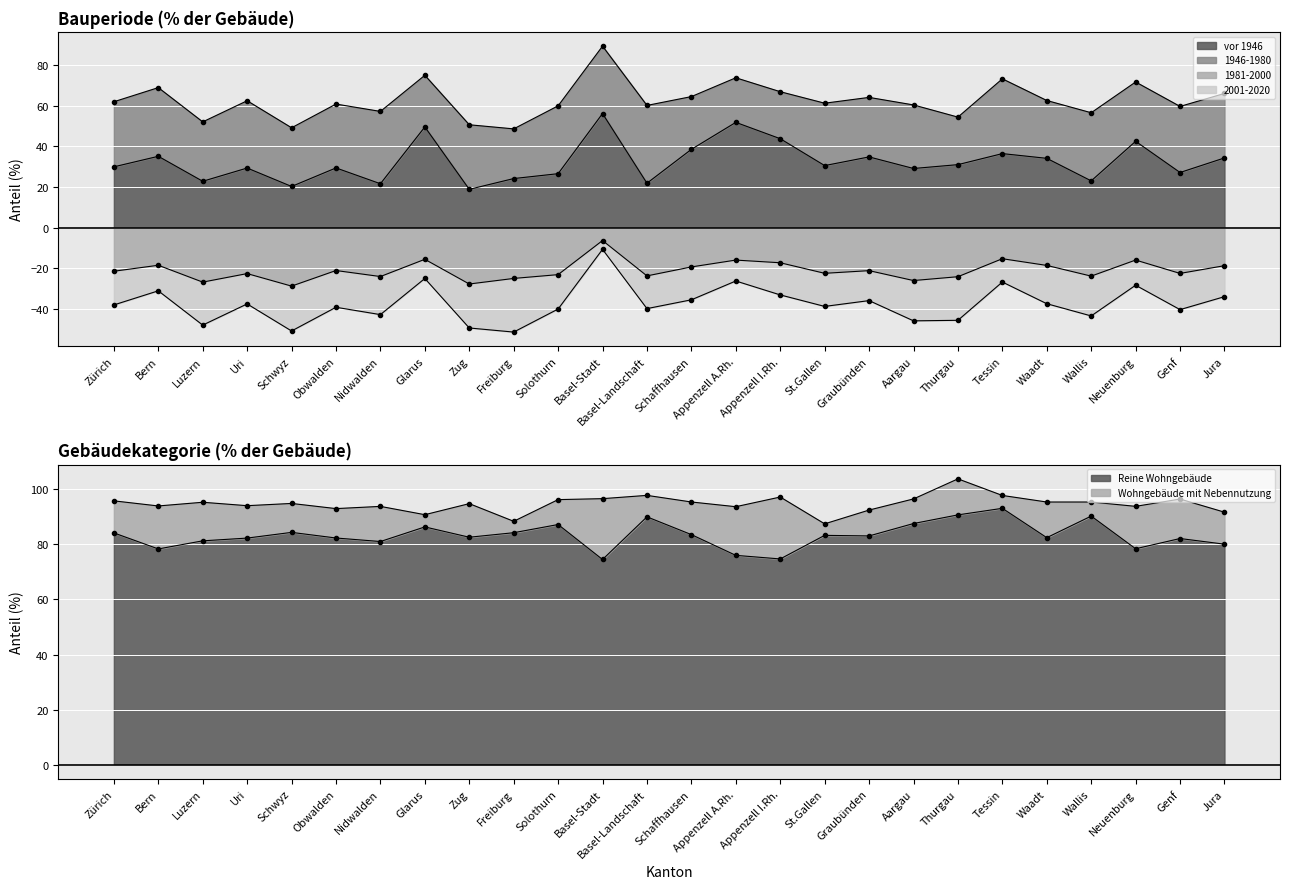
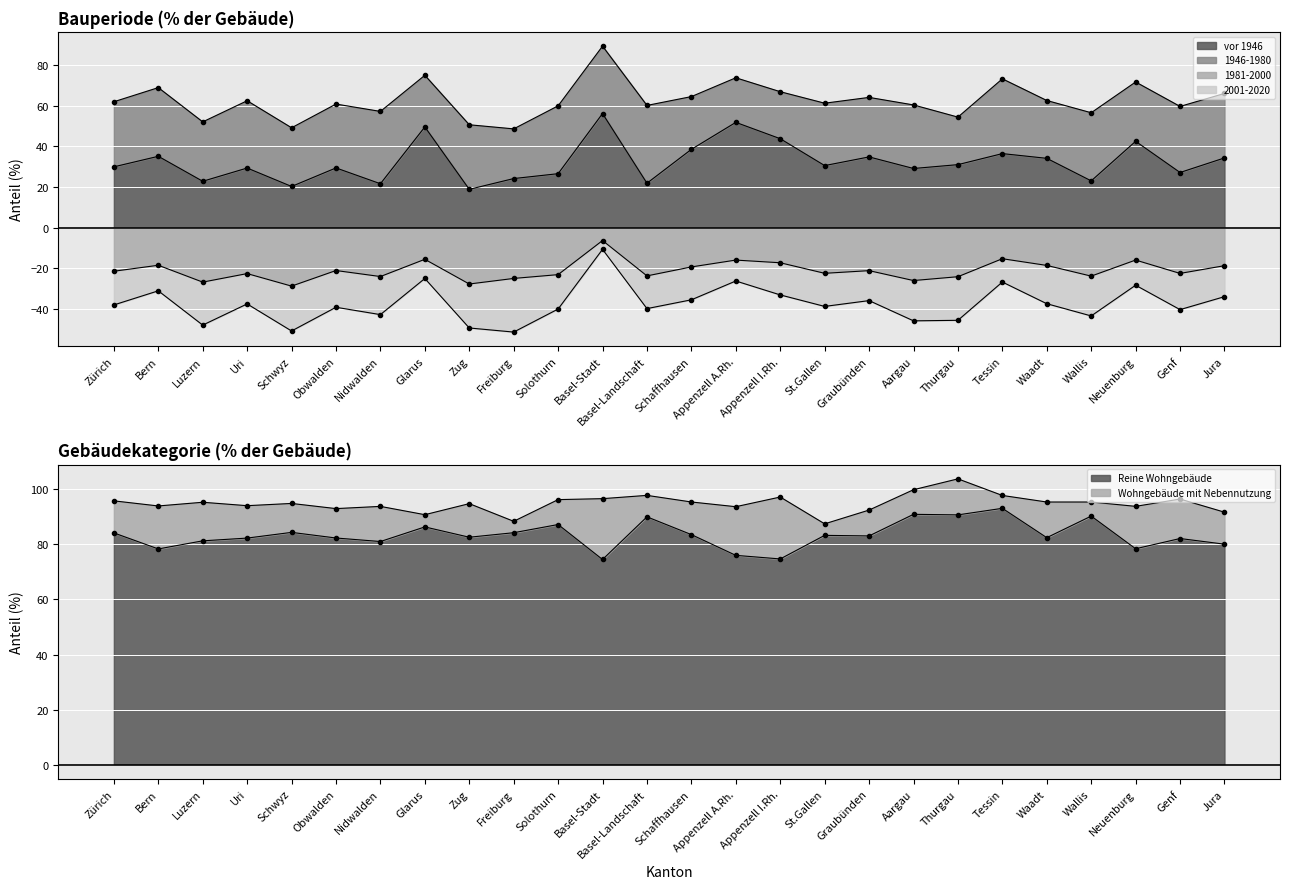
  {
    "Bauperiode (% der Gebäude)": {
      "vor 1946": {
        "Zürich": 30,
        "Bern": 35,
        "Luzern": 23,
        "Uri": 29,
        "Schwyz": 20,
        "Obwalden": 29,
        "Nidwalden": 22,
        "Glarus": 50,
        "Zug": 19,
        "Freiburg": 24,
        "Solothurn": 27,
        "Basel-Stadt": 56,
        "Basel-Landschaft": 22,
        "Schaffhausen": 39,
        "Appenzell A.Rh.": 52,
        "Appenzell I.Rh.": 44,
        "St.Gallen": 31,
        "Graubünden": 35,
        "Aargau": 29,
        "Thurgau": 31,
        "Tessin": 36,
        "Waadt": 34,
        "Wallis": 23,
        "Neuenburg": 42,
        "Genf": 27,
        "Jura": 34
      }
    },
    "Gebäudekategorie (% der Gebäude)": {
      "Reine Wohngebäude": {
        "Zürich": 84,
        "Bern": 78,
        "Luzern": 81,
        "Uri": 82,
        "Schwyz": 84,
        "Obwalden": 82,
        "Nidwalden": 81,
        "Glarus": 86,
        "Zug": 83,
        "Freiburg": 84,
        "Solothurn": 87,
        "Basel-Stadt": 75,
        "Basel-Landschaft": 90,
        "Schaffhausen": 84,
        "Appenzell A.Rh.": 76,
        "Appenzell I.Rh.": 75,
        "St.Gallen": 83,
        "Graubünden": 83,
-       "Aargau": 88,
+       "Aargau": 91,
        "Thurgau": 91,
        "Tessin": 93,
        "Waadt": 82,
        "Wallis": 90,
        "Neuenburg": 78,
        "Genf": 82,
        "Jura": 80
      },
      "Wohngebäude mit Nebennutzung": {
        "Zürich": 12,
        "Bern": 16,
        "Luzern": 14,
        "Uri": 12,
        "Schwyz": 11,
        "Obwalden": 11,
        "Nidwalden": 13,
        "Glarus": 4,
        "Zug": 12,
        "Freiburg": 4,
        "Solothurn": 9,
        "Basel-Stadt": 22,
        "Basel-Landschaft": 8,
        "Schaffhausen": 12,
        "Appenzell A.Rh.": 18,
        "Appenzell I.Rh.": 22,
        "St.Gallen": 4,
        "Graubünden": 9,
        "Aargau": 9,
        "Thurgau": 13,
        "Tessin": 5,
        "Waadt": 13,
        "Neuenburg": 15,
        "Jura": 12
      }
    }
  }
